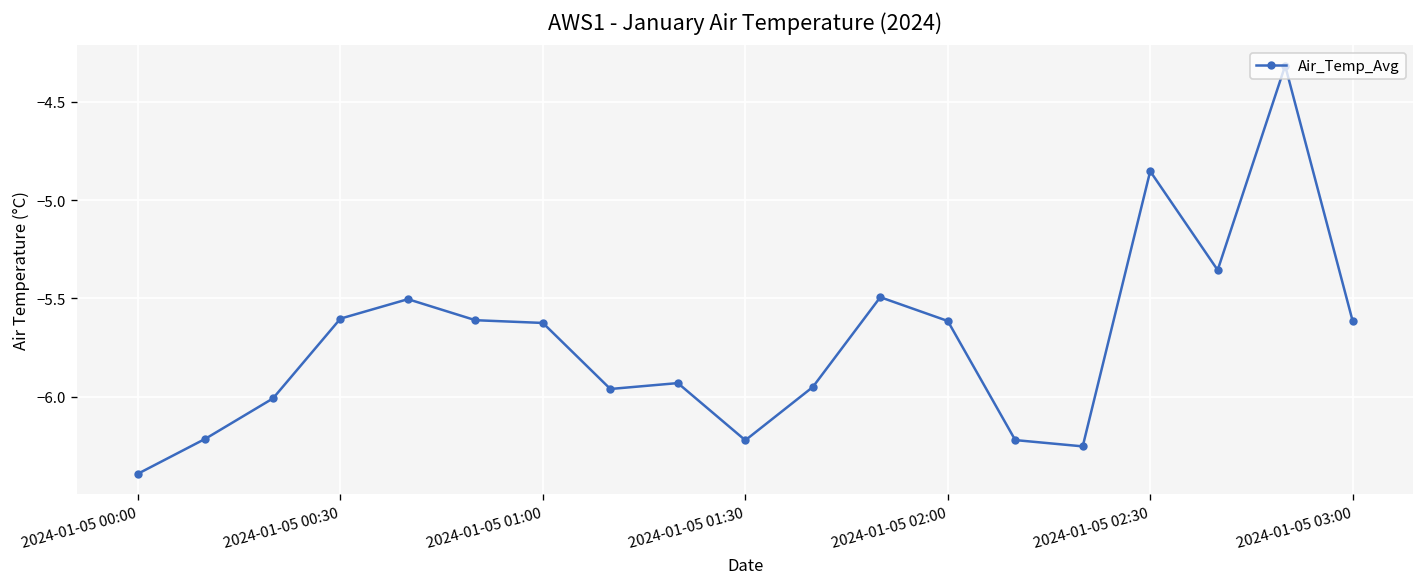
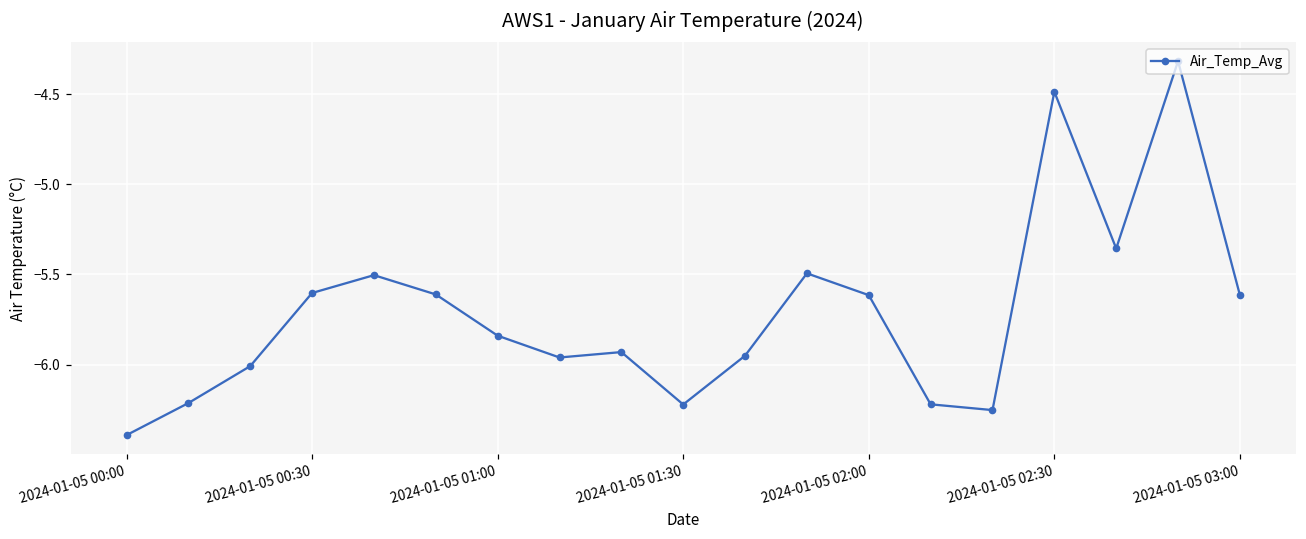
  {
    "2024-01-05 00:00": -6.39,
    "2024-01-05 00:30": -5.60,
-   "2024-01-05 01:00": -5.63,
+   "2024-01-05 01:00": -5.84,
    "2024-01-05 01:30": -6.22,
    "2024-01-05 02:00": -5.62,
-   "2024-01-05 02:30": -4.85,
+   "2024-01-05 02:30": -4.49,
    "2024-01-05 03:00": -5.62
  }
